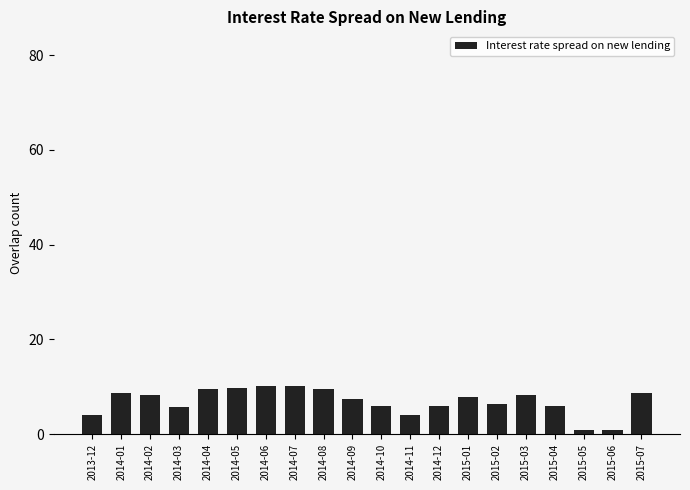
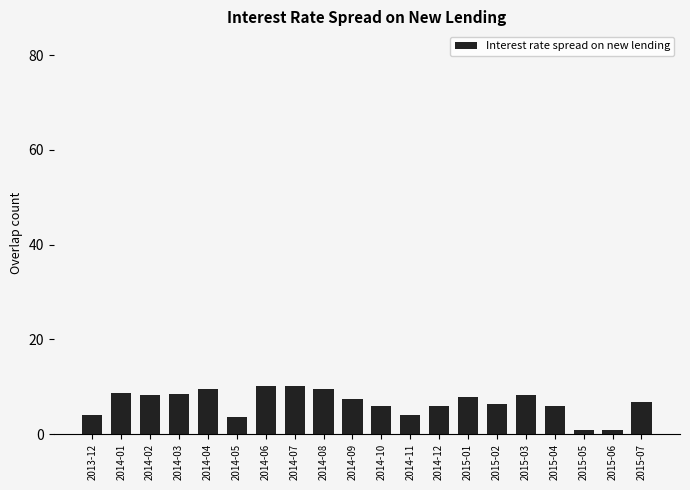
  {
    "2013-12": 4,
    "2014-01": 9,
    "2014-02": 8,
-   "2014-03": 6,
+   "2014-03": 8,
    "2014-04": 10,
-   "2014-05": 10,
+   "2014-05": 3,
    "2014-06": 10,
    "2014-07": 10,
    "2014-08": 9,
    "2014-09": 7,
    "2014-10": 6,
    "2014-11": 4,
    "2014-12": 6,
    "2015-01": 8,
    "2015-02": 6,
    "2015-03": 8,
    "2015-04": 6,
    "2015-05": 1,
    "2015-06": 1,
-   "2015-07": 9
+   "2015-07": 7
  }
